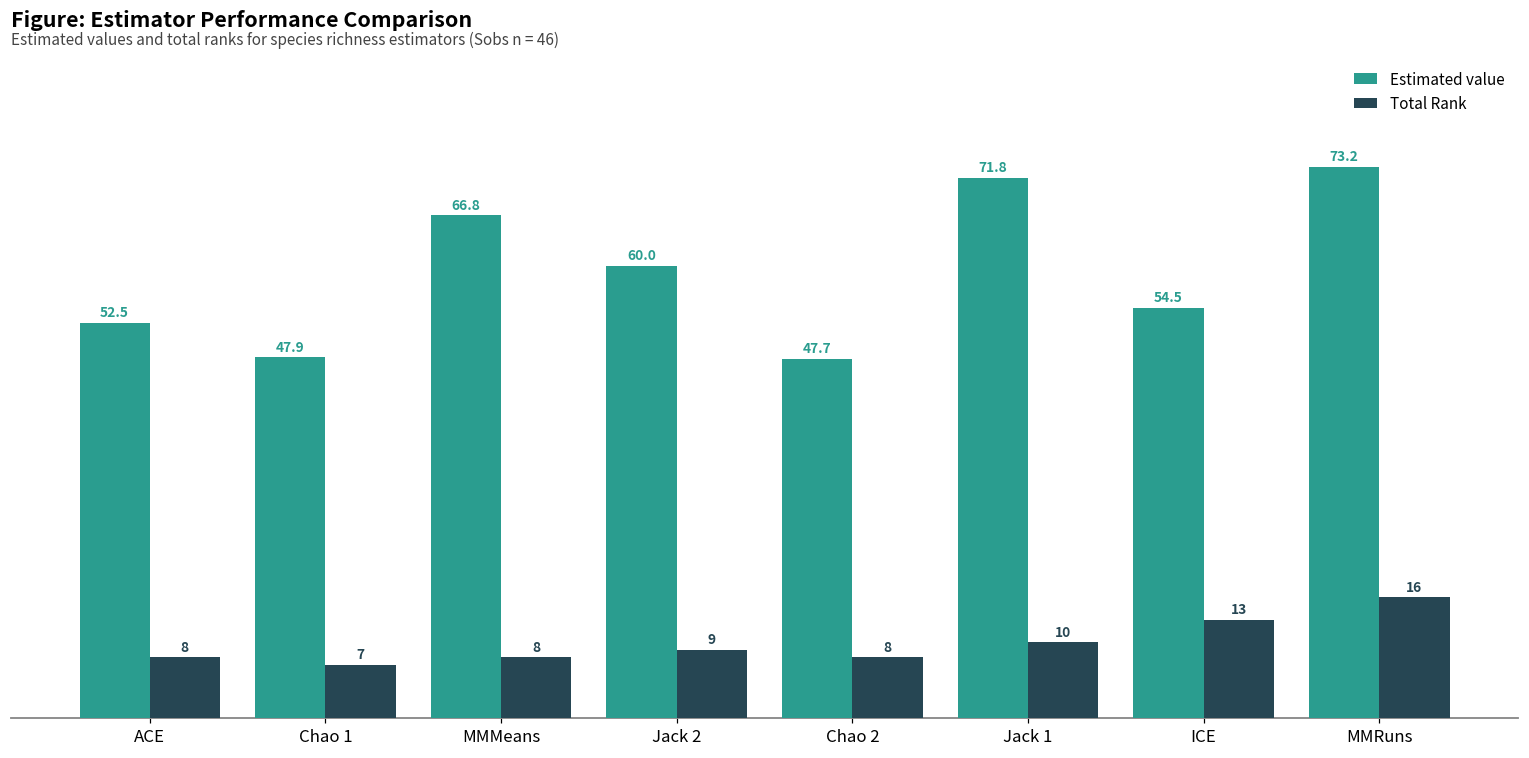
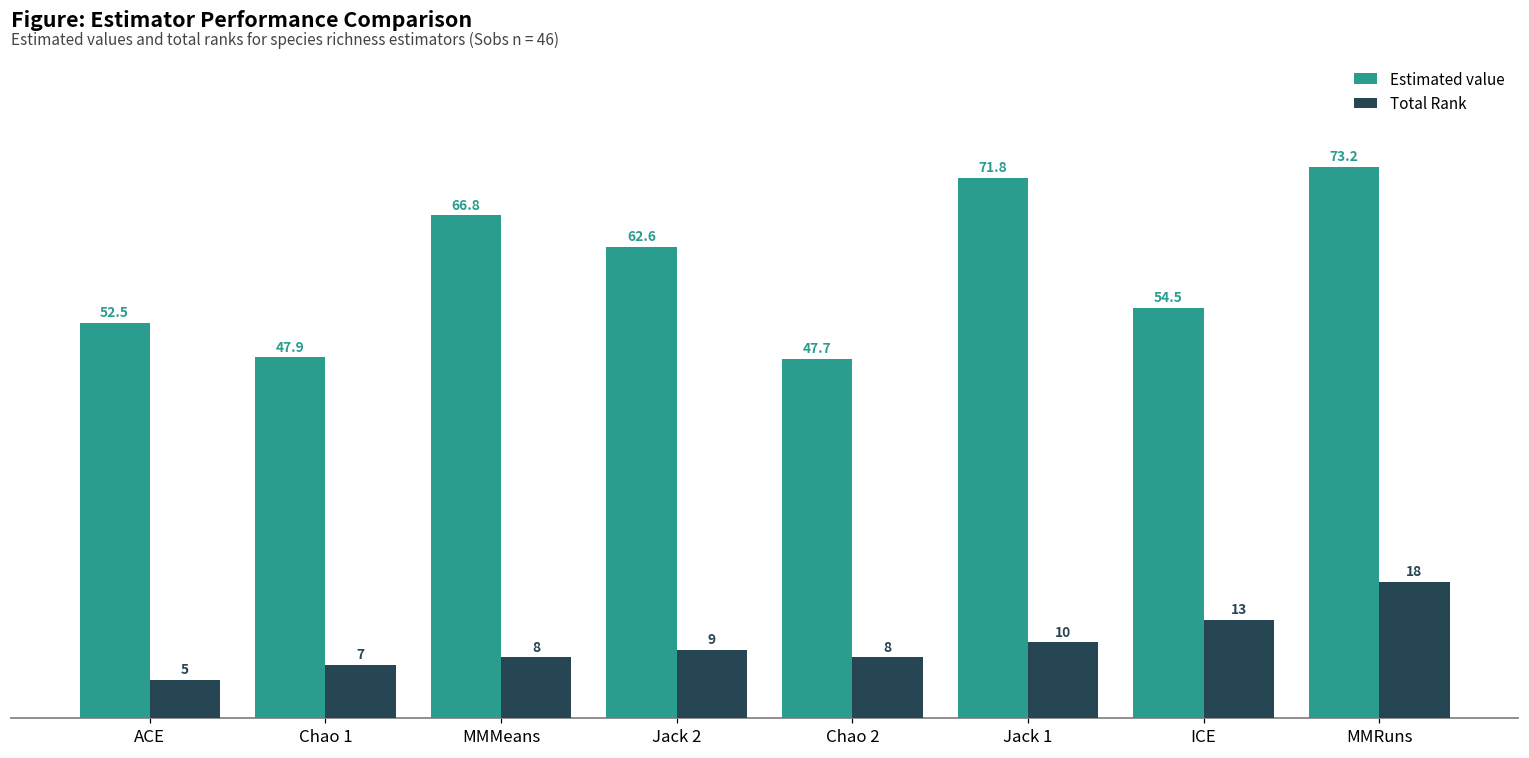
  {
    "Estimated value": {
      "ACE": 52.5,
      "Chao 1": 47.9,
      "MMMeans": 66.8,
-     "Jack 2": 60.0,
+     "Jack 2": 62.6,
      "Chao 2": 47.7,
      "Jack 1": 71.8,
      "ICE": 54.5,
      "MMRuns": 73.2
    },
    "Total Rank": {
-     "ACE": 8,
+     "ACE": 5,
      "Chao 1": 7,
      "MMMeans": 8,
      "Jack 2": 9,
      "Chao 2": 8,
      "Jack 1": 10,
      "ICE": 13,
-     "MMRuns": 16
+     "MMRuns": 18
    }
  }
